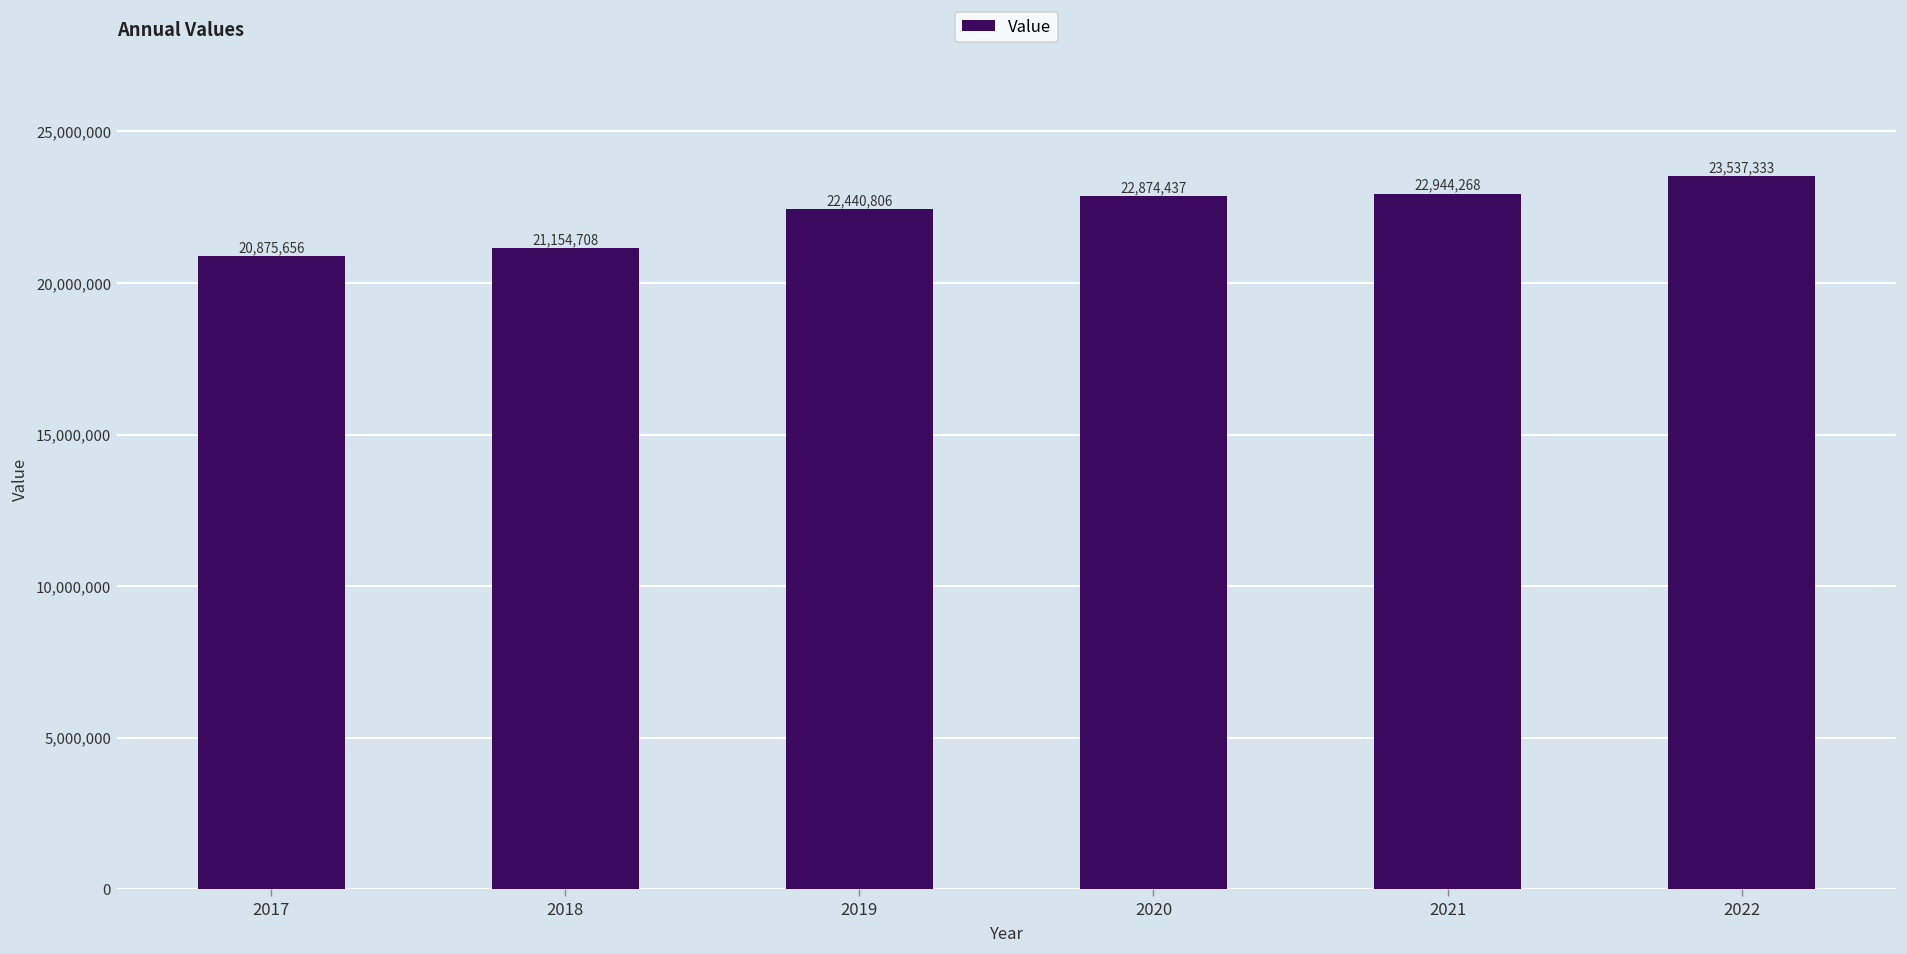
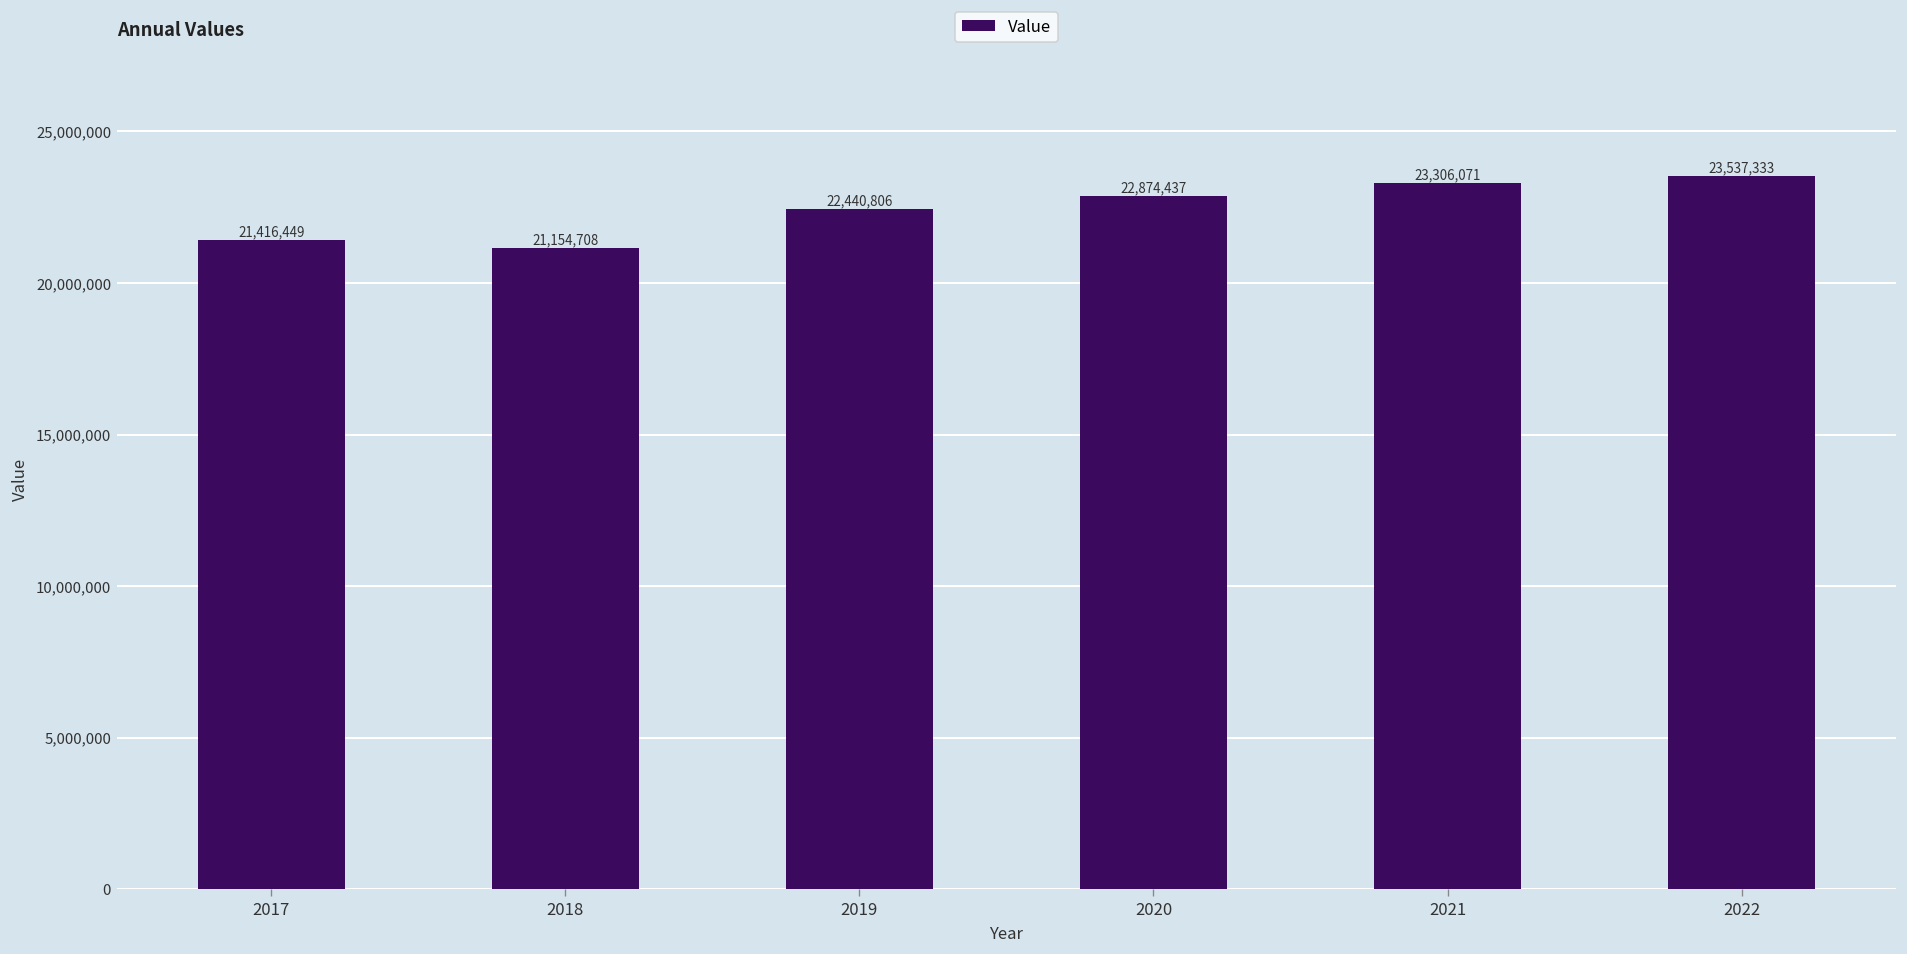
  {
-   "2017": "20,875,656",
+   "2017": "21,416,449",
    "2018": "21,154,708",
    "2019": "22,440,806",
    "2020": "22,874,437",
-   "2021": "22,944,268",
+   "2021": "23,306,071",
    "2022": "23,537,333"
  }
